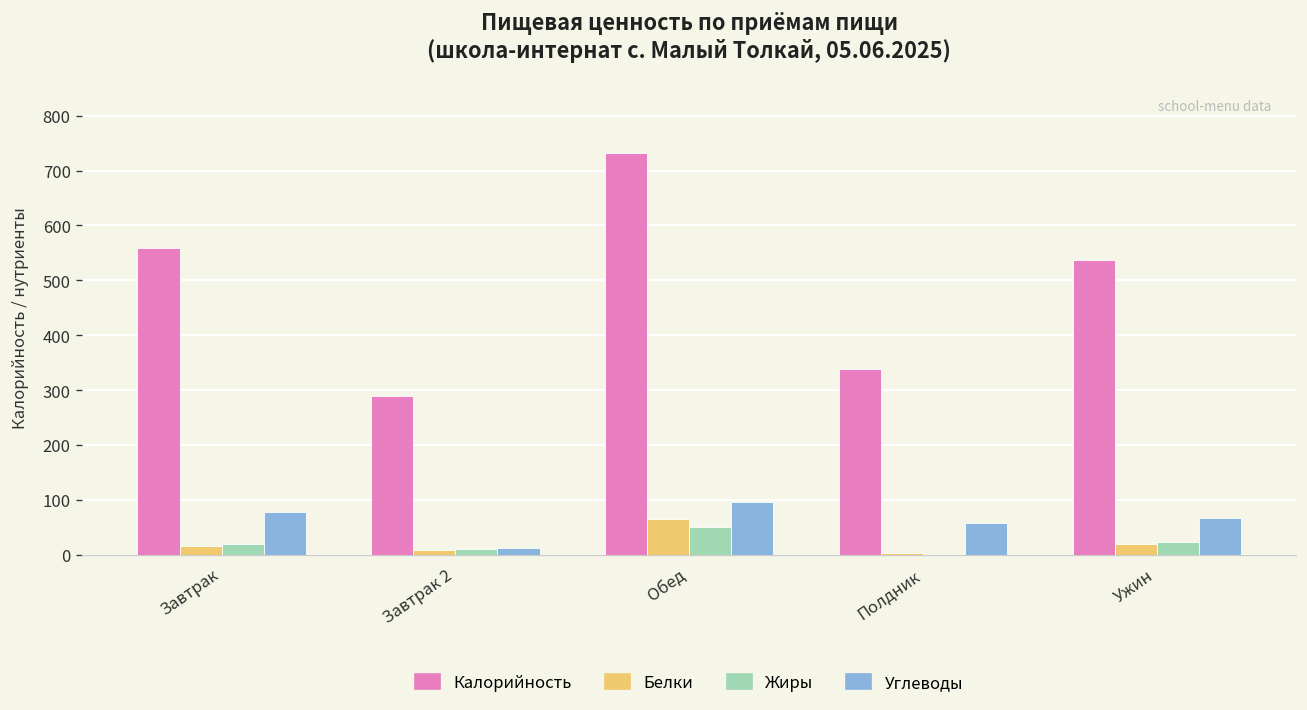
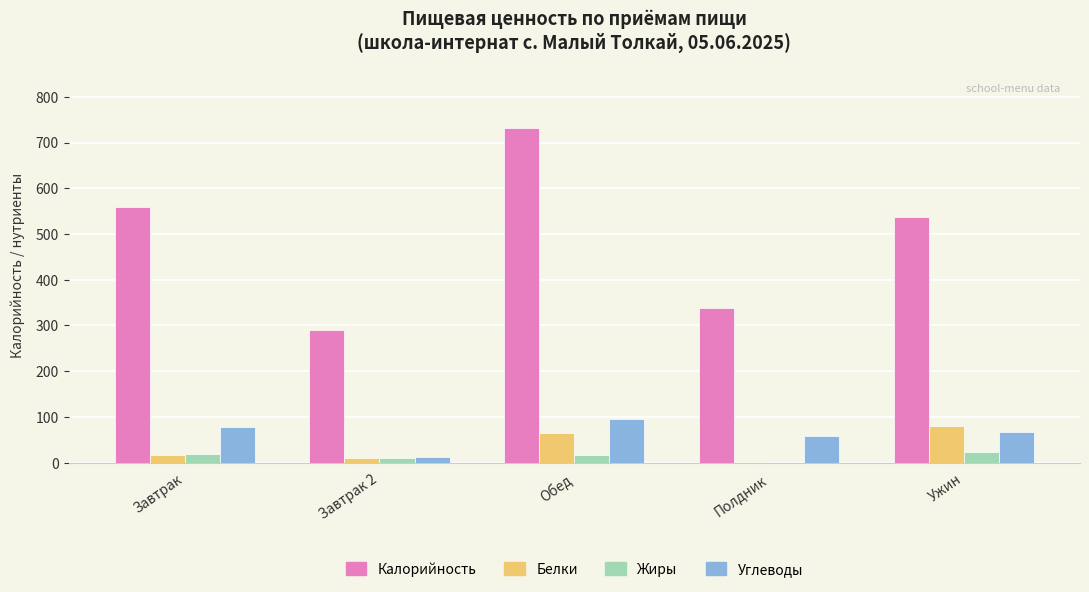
  {
    "Калорийность": {
      "Завтрак": 560,
      "Завтрак 2": 290,
      "Обед": 730,
      "Полдник": 340,
      "Ужин": 540
    },
    "Белки": {
      "Завтрак": 20,
      "Завтрак 2": 10,
      "Обед": 60,
-     "Ужин": 20
+     "Ужин": 80
    },
    "Жиры": {
      "Завтрак": 20,
      "Завтрак 2": 10,
-     "Обед": 50,
+     "Обед": 20,
      "Полдник": 0,
      "Ужин": 20
    },
    "Углеводы": {
      "Завтрак": 80,
      "Завтрак 2": 10,
      "Обед": 100,
      "Полдник": 60,
      "Ужин": 70
    }
  }
